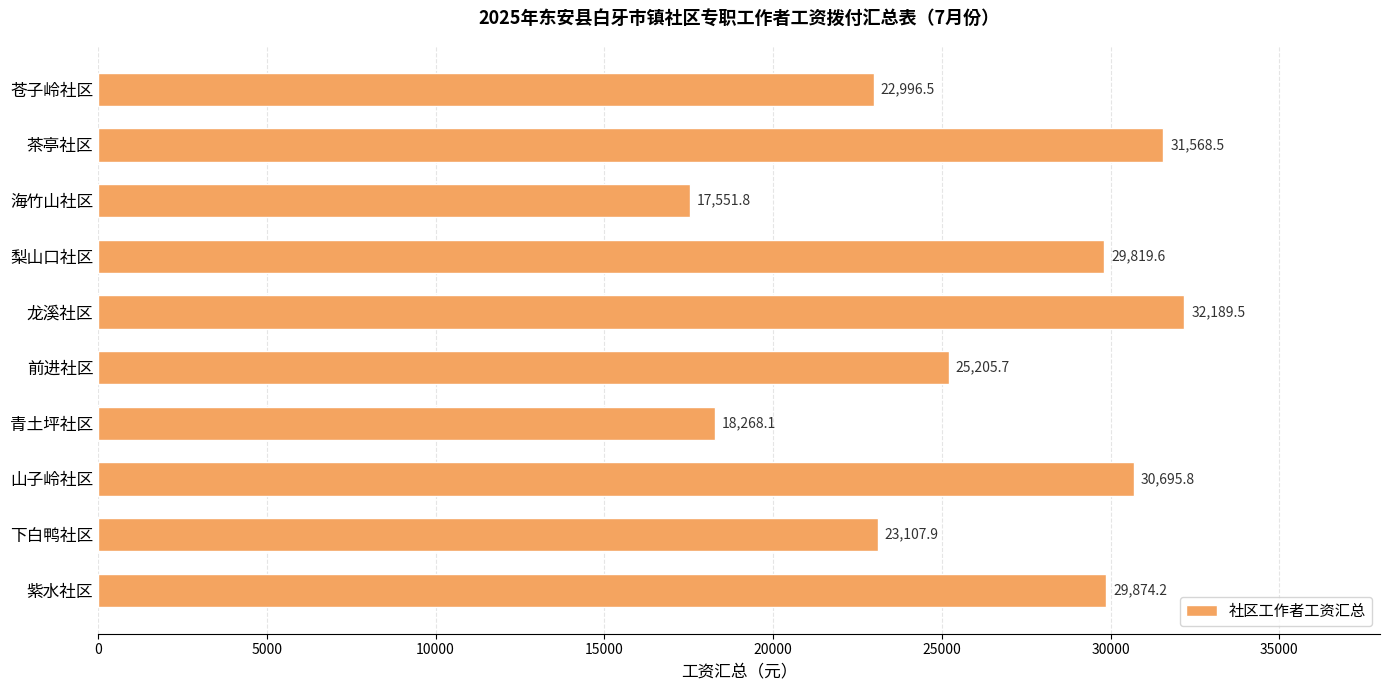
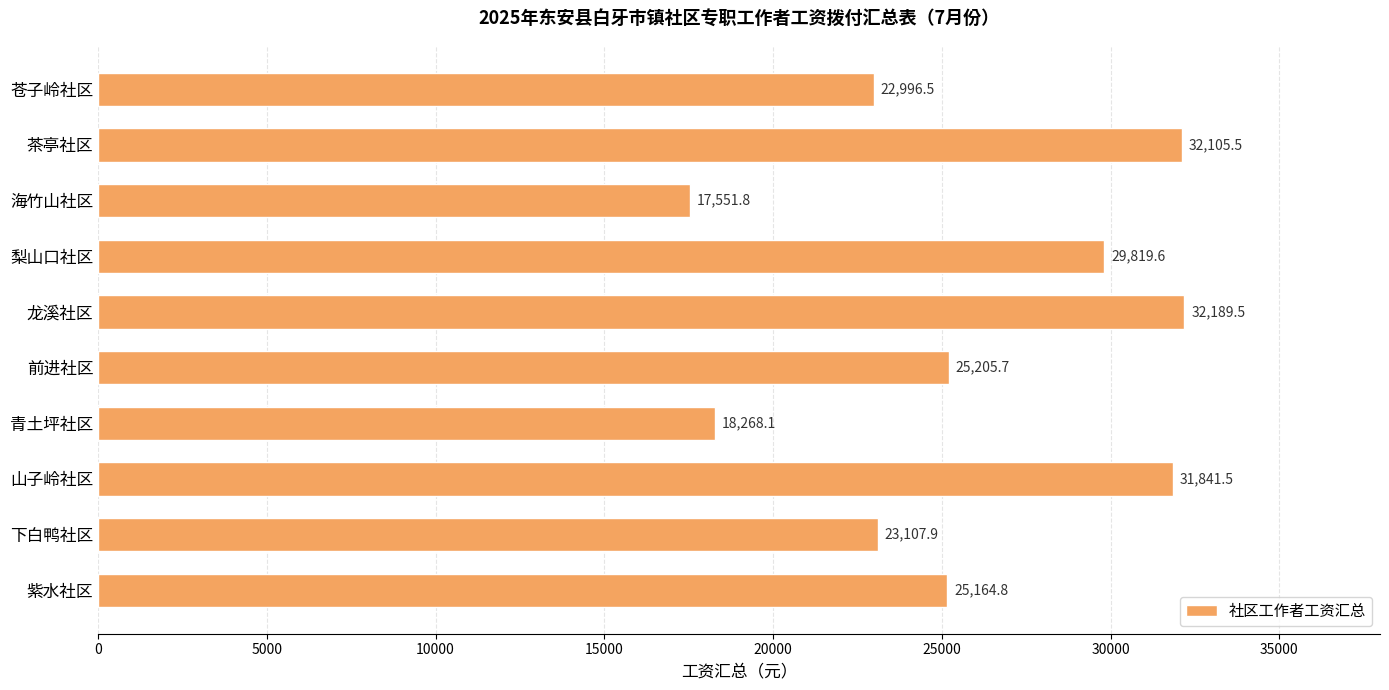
  {
    "苍子岭社区": "22,996.5",
-   "茶亭社区": "31,568.5",
+   "茶亭社区": "32,105.5",
    "海竹山社区": "17,551.8",
    "梨山口社区": "29,819.6",
    "龙溪社区": "32,189.5",
    "前进社区": "25,205.7",
    "青土坪社区": "18,268.1",
-   "山子岭社区": "30,695.8",
+   "山子岭社区": "31,841.5",
    "下白鸭社区": "23,107.9",
-   "紫水社区": "29,874.2"
+   "紫水社区": "25,164.8"
  }
